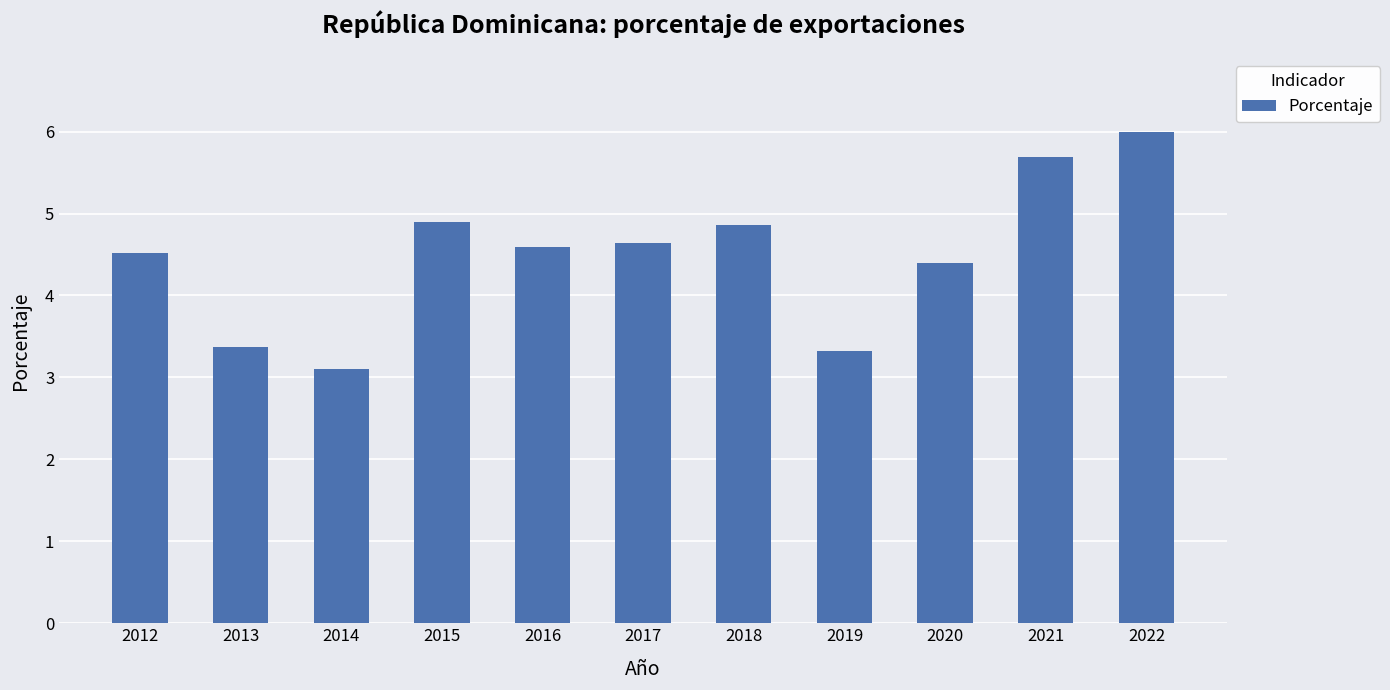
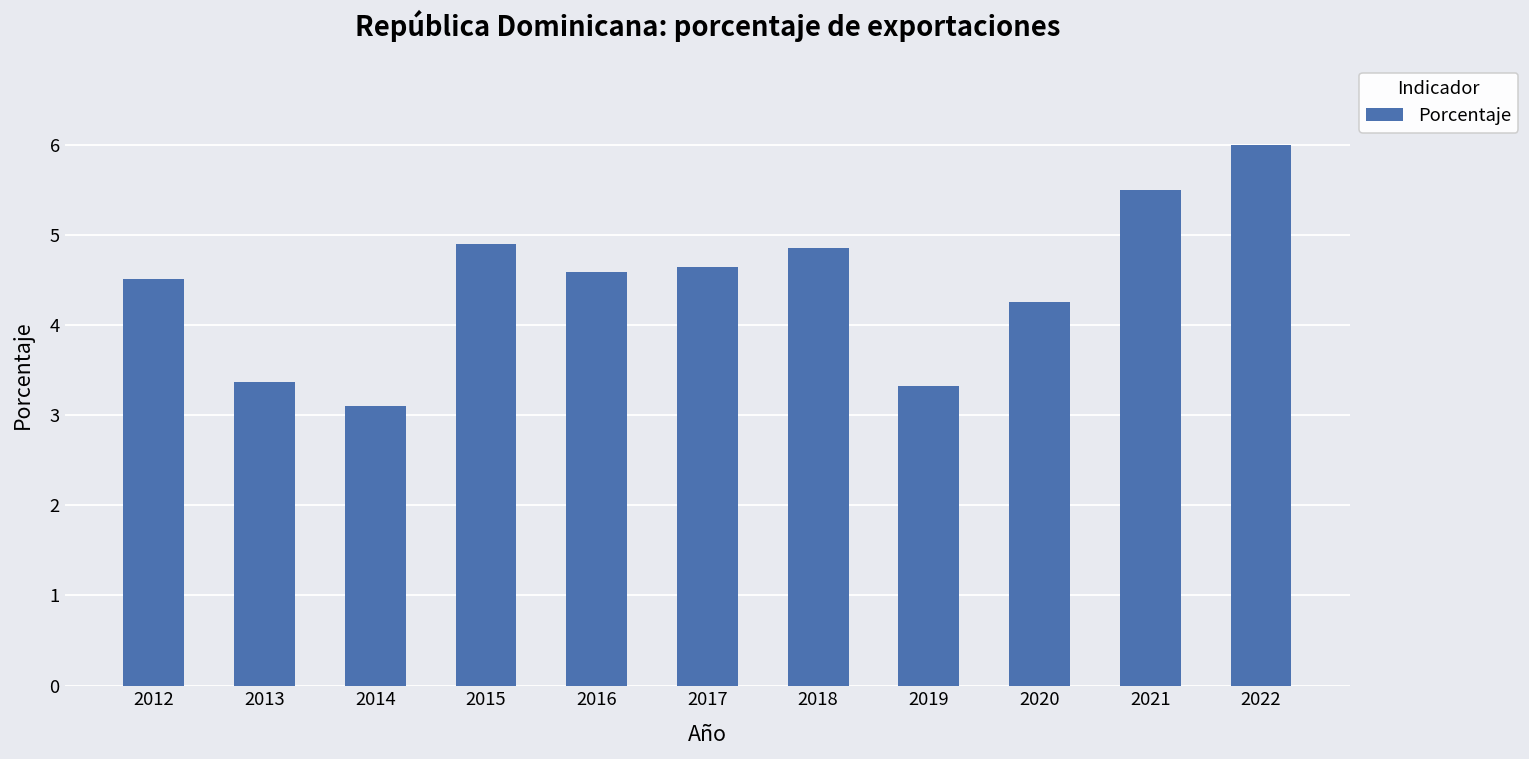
  {
    "2012": 4.5,
    "2013": 3.4,
    "2014": 3.1,
    "2015": 4.9,
    "2016": 4.6,
    "2017": 4.6,
    "2018": 4.9,
    "2019": 3.3,
-   "2020": 4.4,
-   "2021": 5.7,
+   "2020": 4.3,
+   "2021": 5.5,
    "2022": 6.0
  }
